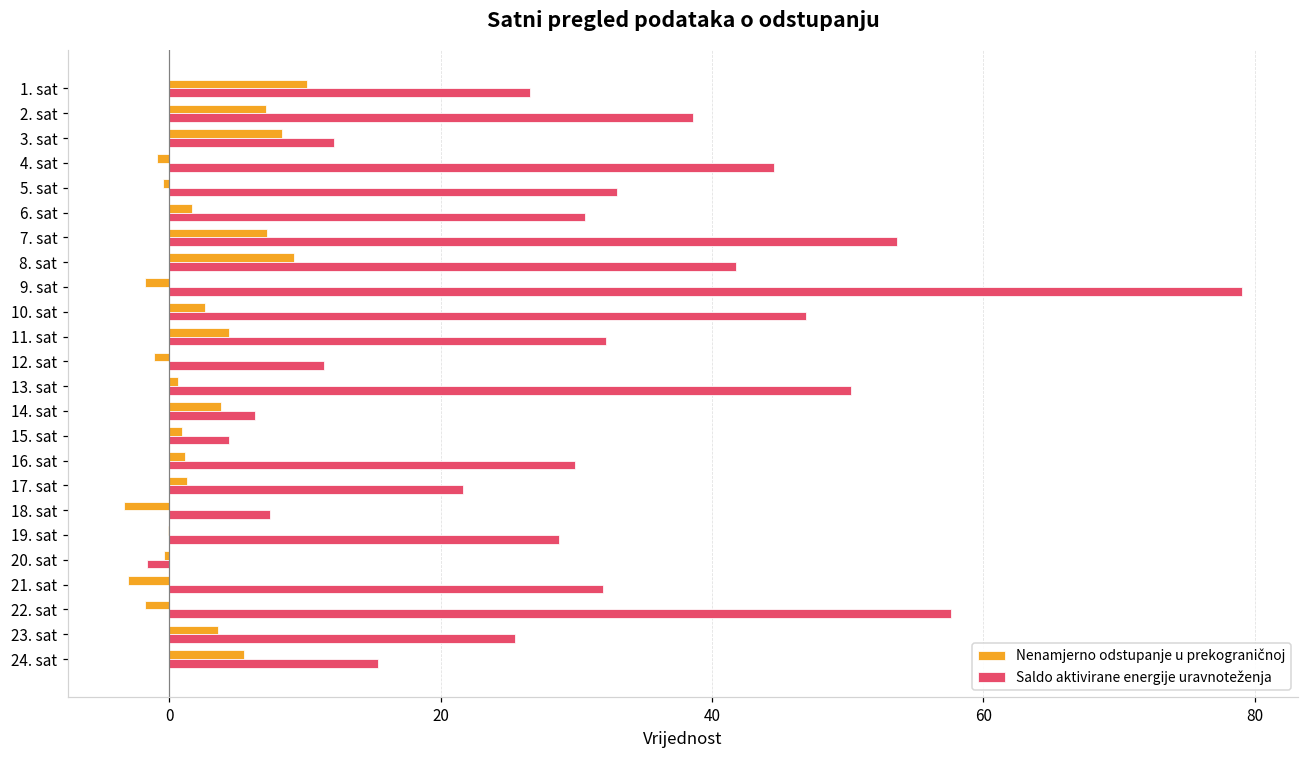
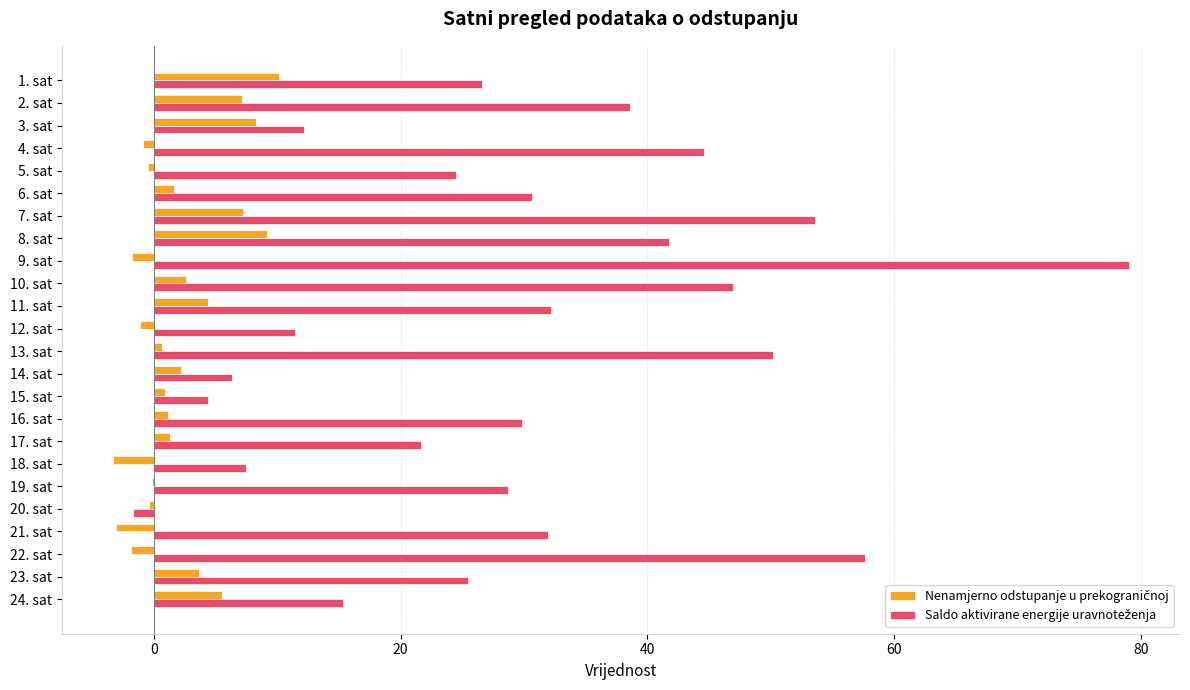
  {
    "Nenamjerno odstupanje u prekograničnoj": {
      "1. sat": 10.2,
      "2. sat": 7.2,
      "3. sat": 8.3,
      "4. sat": -0.9,
      "5. sat": -0.5,
      "6. sat": 1.7,
      "7. sat": 7.2,
      "8. sat": 9.2,
      "9. sat": -1.8,
      "10. sat": 2.6,
      "11. sat": 4.4,
      "12. sat": -1.1,
      "13. sat": 0.7,
-     "14. sat": 3.8,
+     "14. sat": 2.2,
      "15. sat": 0.9,
      "16. sat": 1.2,
      "17. sat": 1.3,
      "18. sat": -3.3,
      "20. sat": -0.4,
      "21. sat": -3.0,
      "22. sat": -1.8,
      "23. sat": 3.6,
      "24. sat": 5.5
    },
    "Saldo aktivirane energije uravnoteženja": {
      "1. sat": 26.6,
      "2. sat": 38.6,
      "3. sat": 12.2,
      "4. sat": 44.6,
-     "5. sat": 33.0,
+     "5. sat": 24.5,
      "6. sat": 30.6,
      "7. sat": 53.6,
      "8. sat": 41.8,
      "9. sat": 79.1,
      "10. sat": 46.9,
      "11. sat": 32.2,
      "12. sat": 11.4,
      "13. sat": 50.2,
      "14. sat": 6.4,
      "15. sat": 4.4,
      "16. sat": 29.9,
      "17. sat": 21.6,
      "18. sat": 7.5,
      "19. sat": 28.7,
      "20. sat": -1.7,
      "21. sat": 31.9,
      "22. sat": 57.6,
      "23. sat": 25.5,
      "24. sat": 15.4
    }
  }
